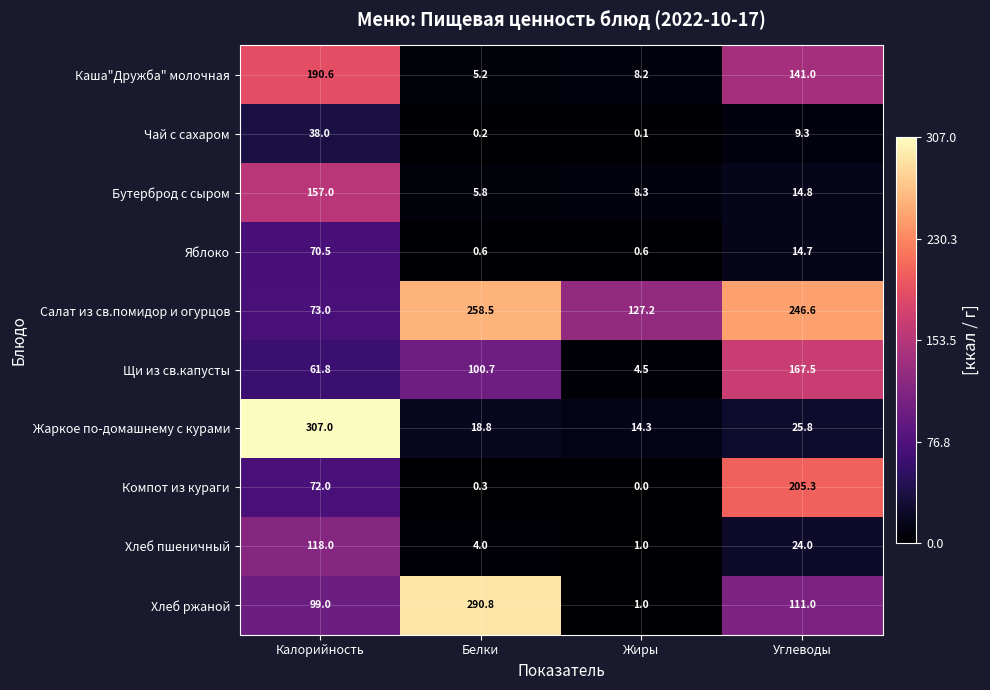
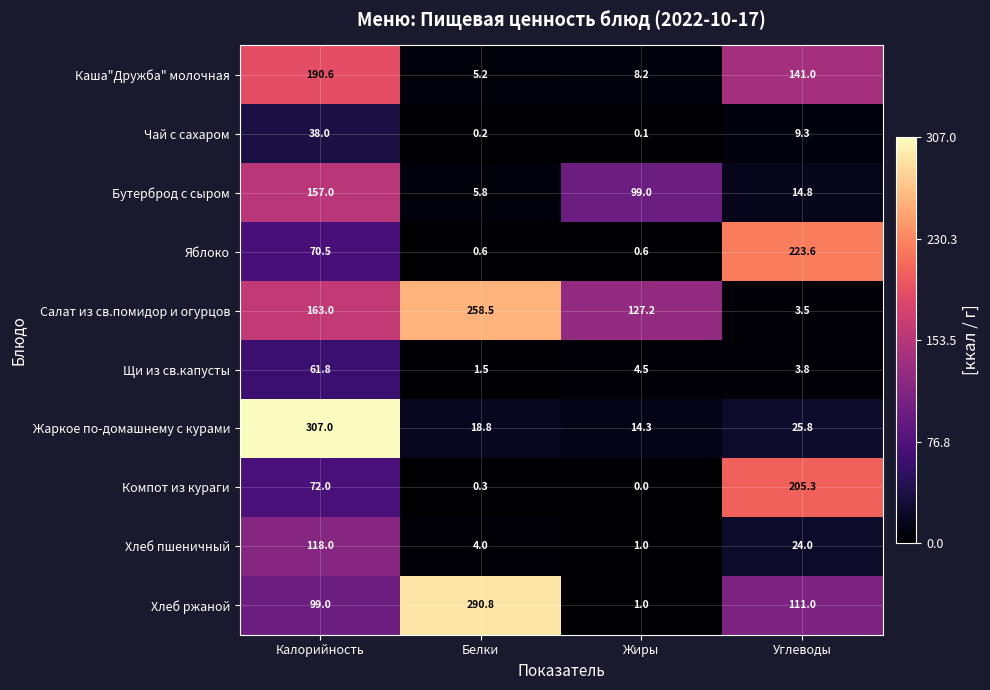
  {
    "Каша\"Дружба\" молочная": {
      "Калорийность": 190.6,
      "Белки": 5.2,
      "Жиры": 8.2,
      "Углеводы": 141.0
    },
    "Чай с сахаром": {
      "Калорийность": 38.0,
      "Белки": 0.2,
      "Жиры": 0.1,
      "Углеводы": 9.3
    },
    "Бутерброд с сыром": {
      "Калорийность": 157.0,
      "Белки": 5.8,
-     "Жиры": 8.3,
+     "Жиры": 99.0,
      "Углеводы": 14.8
    },
    "Яблоко": {
      "Калорийность": 70.5,
      "Белки": 0.6,
      "Жиры": 0.6,
-     "Углеводы": 14.7
+     "Углеводы": 223.6
    },
    "Салат из св.помидор и огурцов": {
-     "Калорийность": 73.0,
+     "Калорийность": 163.0,
      "Белки": 258.5,
      "Жиры": 127.2,
-     "Углеводы": 246.6
+     "Углеводы": 3.5
    },
    "Щи из св.капусты": {
      "Калорийность": 61.8,
-     "Белки": 100.7,
+     "Белки": 1.5,
      "Жиры": 4.5,
-     "Углеводы": 167.5
+     "Углеводы": 3.8
    },
    "Жаркое по-домашнему с курами": {
      "Калорийность": 307.0,
      "Белки": 18.8,
      "Жиры": 14.3,
      "Углеводы": 25.8
    },
    "Компот из кураги": {
      "Калорийность": 72.0,
      "Белки": 0.3,
      "Жиры": 0.0,
      "Углеводы": 205.3
    },
    "Хлеб пшеничный": {
      "Калорийность": 118.0,
      "Белки": 4.0,
      "Жиры": 1.0,
      "Углеводы": 24.0
    },
    "Хлеб ржаной": {
      "Калорийность": 99.0,
      "Белки": 290.8,
      "Жиры": 1.0,
      "Углеводы": 111.0
    }
  }
